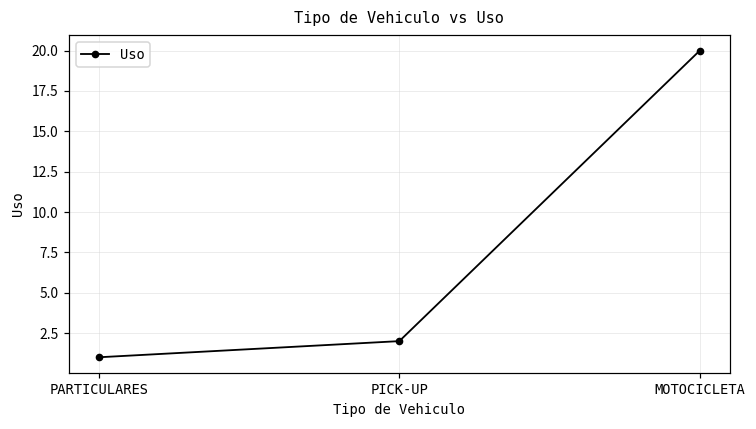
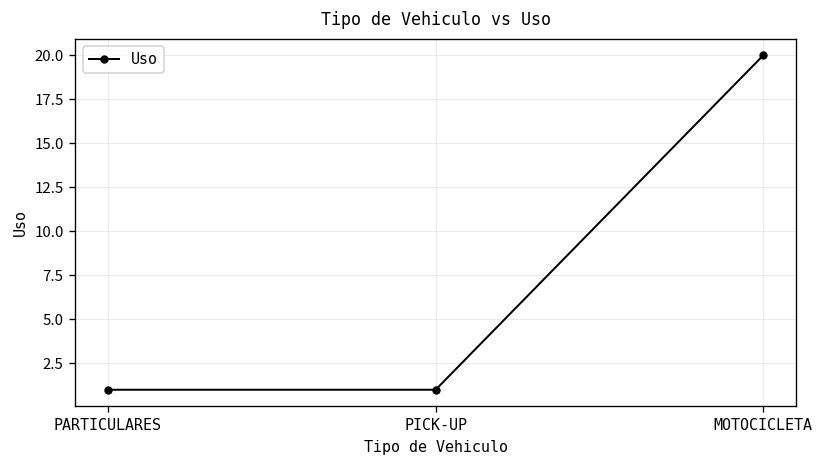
  {
    "PARTICULARES": 1,
-   "PICK-UP": 2,
+   "PICK-UP": 1,
    "MOTOCICLETA": 20
  }
